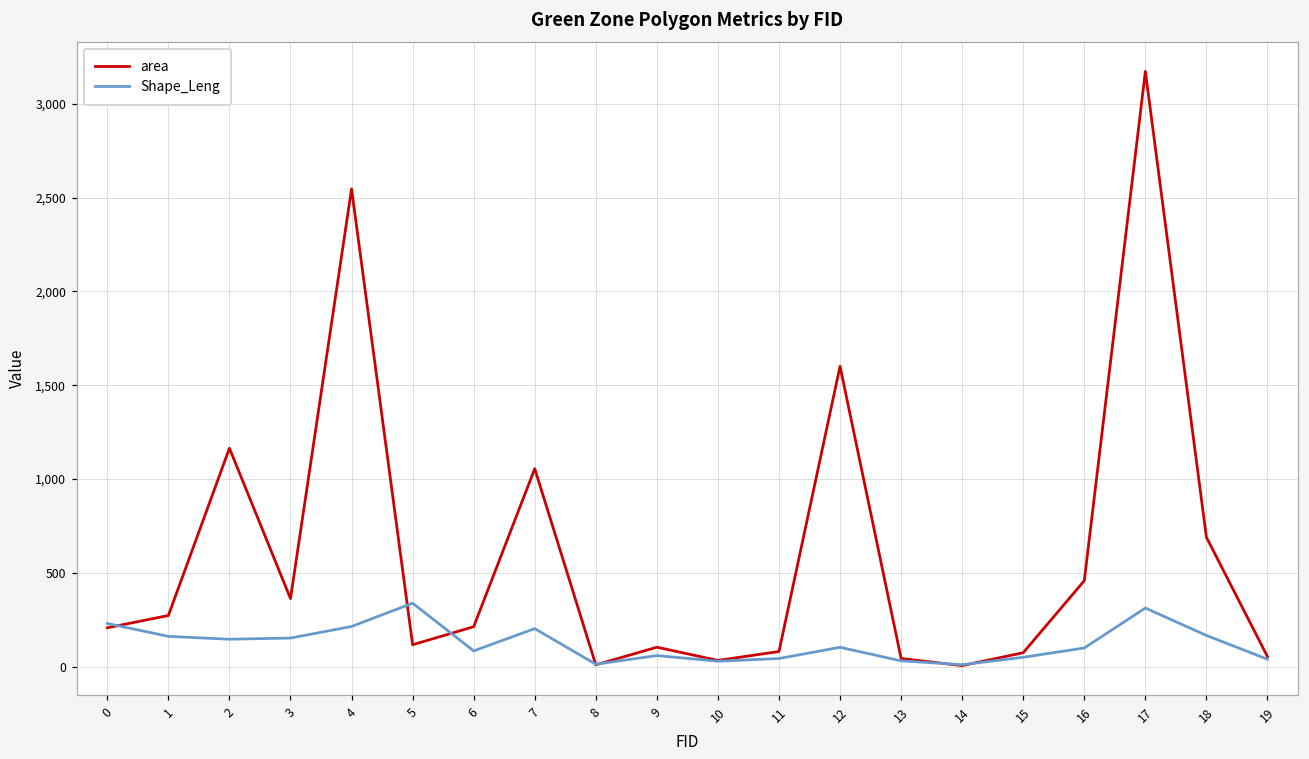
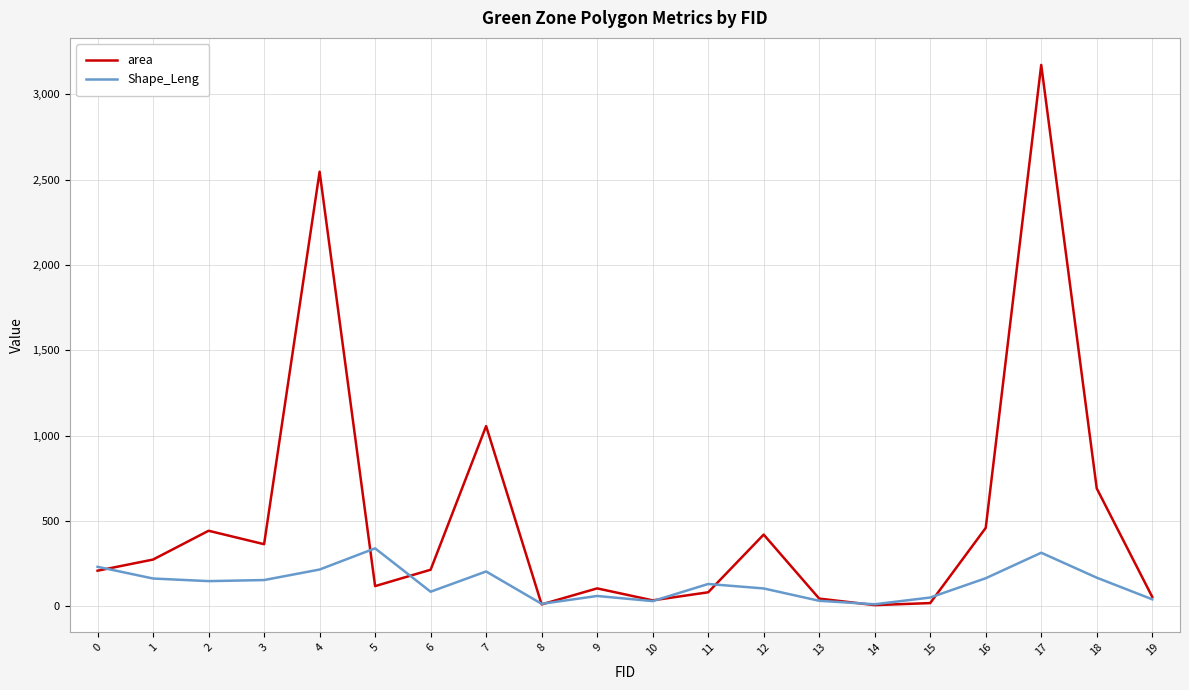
  {
    "area": {
      "0": "210",
      "1": "270",
-     "2": "1,160",
+     "2": "440",
      "3": "360",
      "4": "2,550",
      "5": "120",
      "6": "210",
      "7": "1,060",
      "9": "100",
      "11": "80",
-     "12": "1,600",
-     "15": "80",
+     "12": "420",
+     "15": "20",
      "16": "460",
      "17": "3,170",
      "18": "690"
    },
    "Shape_Leng": {
      "0": "230",
      "1": "160",
      "2": "150",
      "3": "150",
      "4": "220",
      "5": "340",
      "6": "90",
      "7": "200",
      "9": "60",
-     "11": "40",
+     "11": "130",
      "12": "100",
      "15": "50",
-     "16": "100",
+     "16": "160",
      "17": "310",
      "18": "170"
    }
  }
